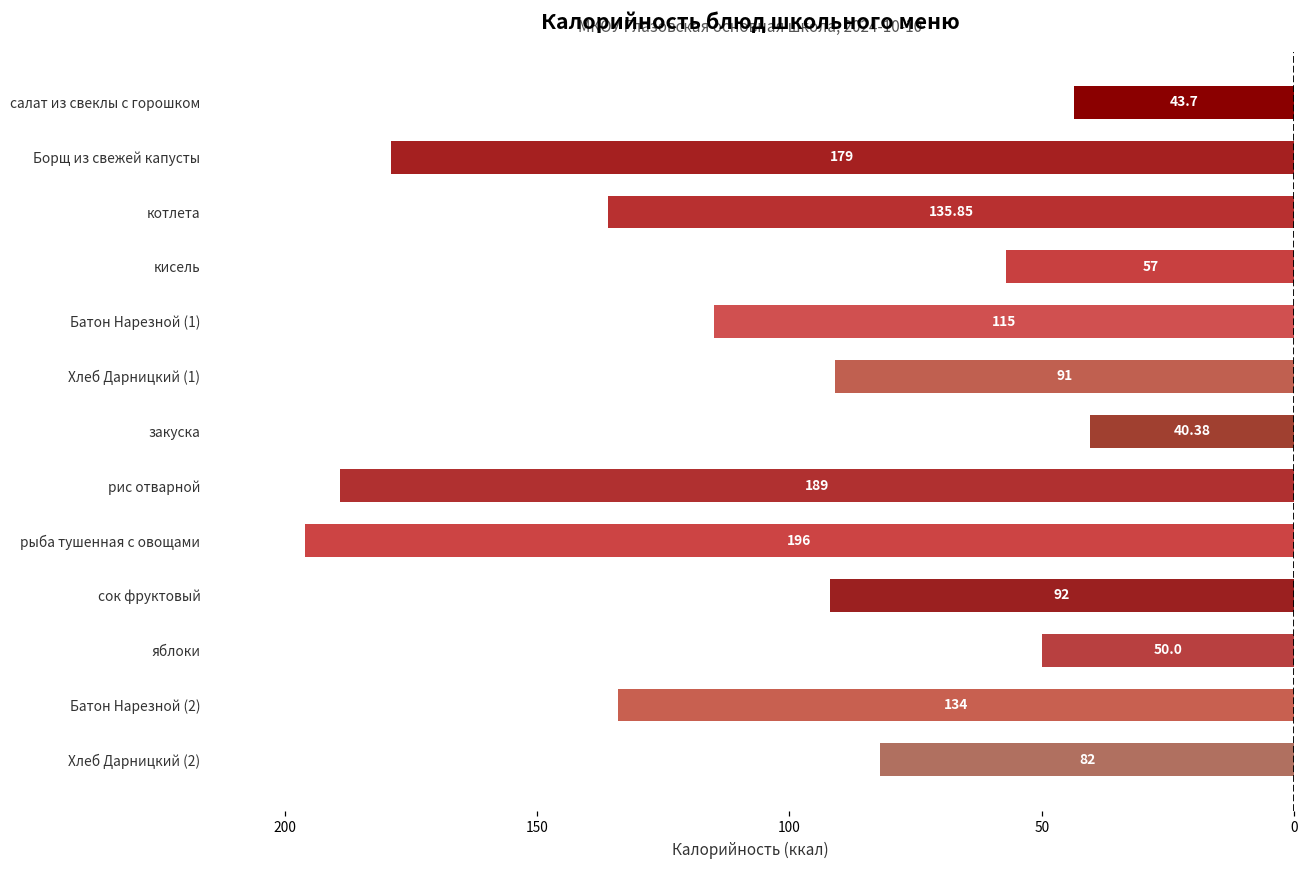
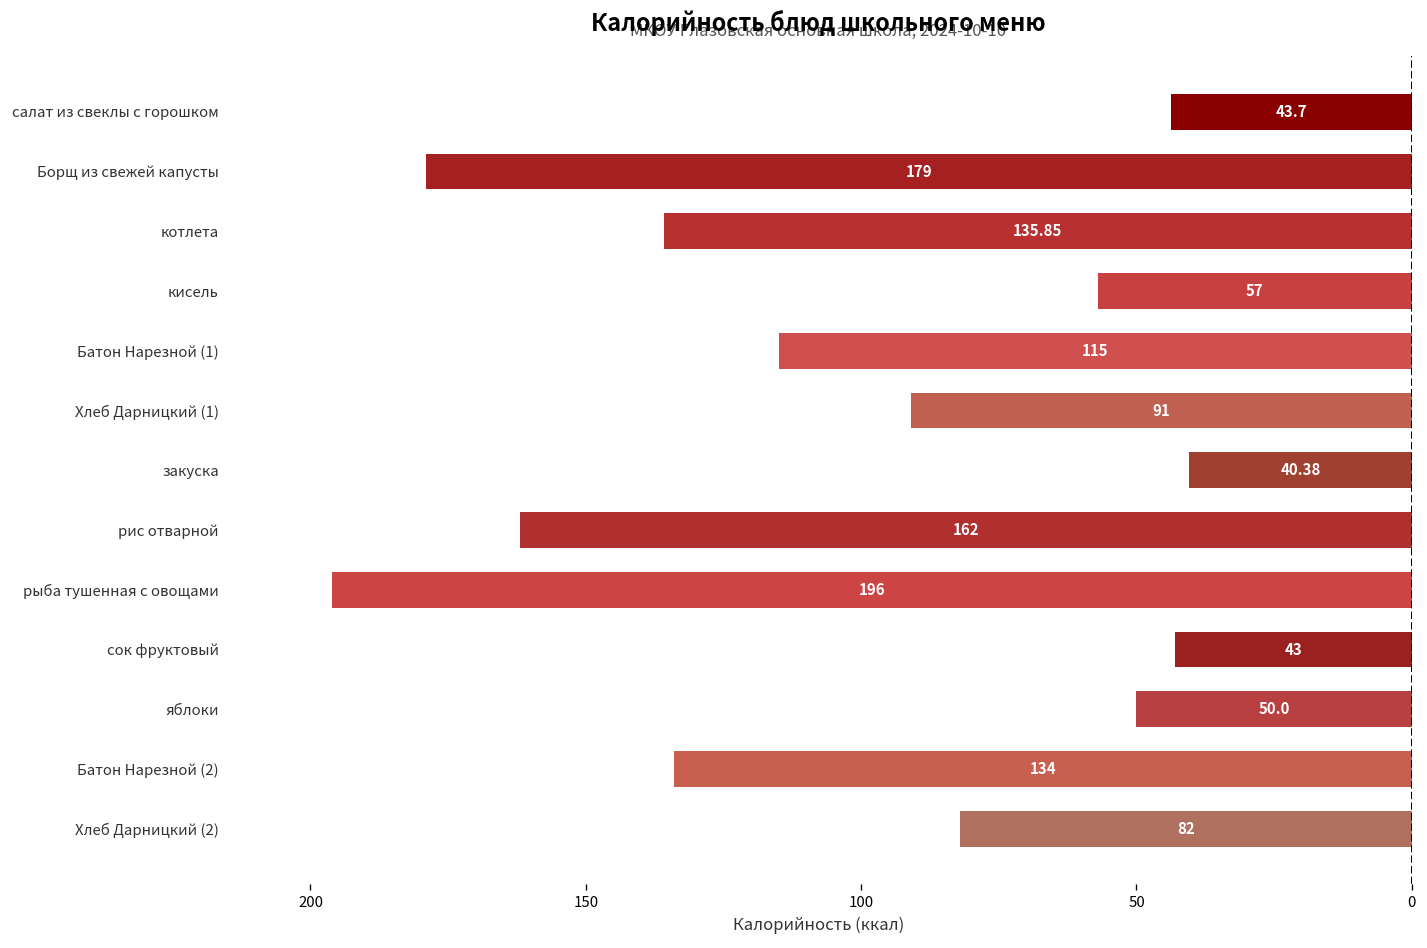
  {
-   "рис отварной": 189,
-   "сок фруктовый": 92
+   "рис отварной": 162,
+   "сок фруктовый": 43
  }
